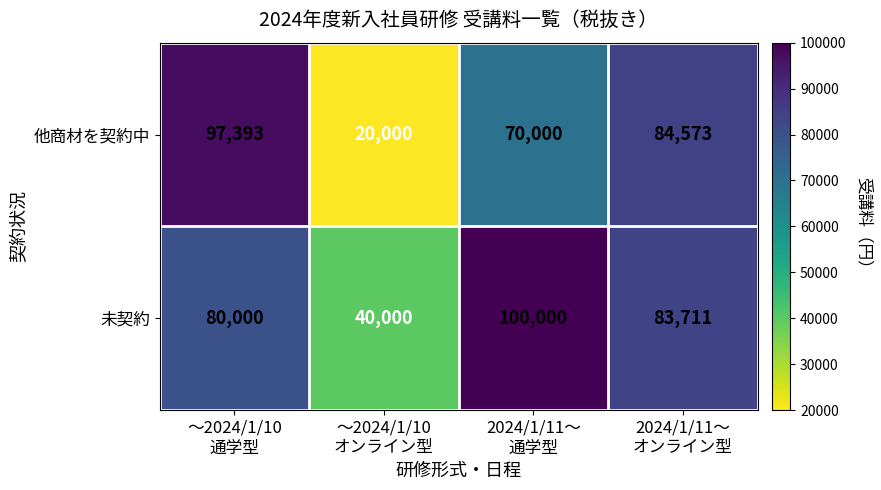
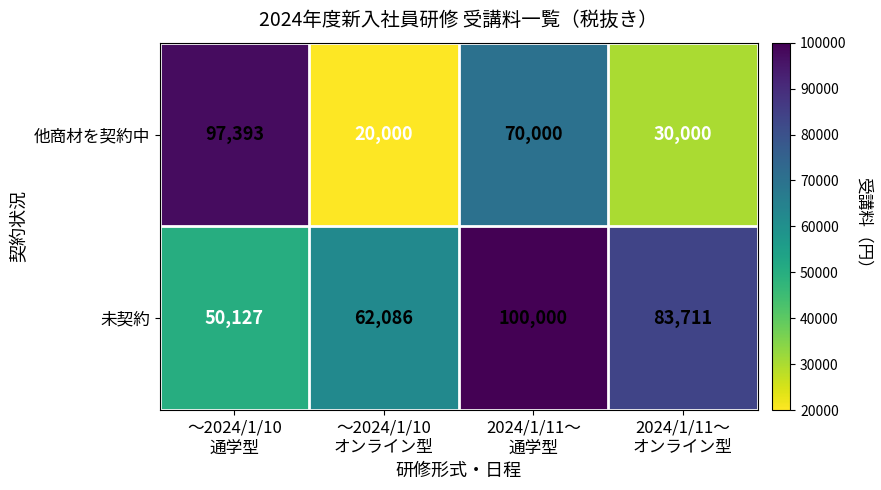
  {
    "他商材を契約中": {
      "～2024/1/10 通学型": "97,393",
      "～2024/1/10 オンライン型": "20,000",
      "2024/1/11～ 通学型": "70,000",
-     "2024/1/11～ オンライン型": "84,573"
+     "2024/1/11～ オンライン型": "30,000"
    },
    "未契約": {
-     "～2024/1/10 通学型": "80,000",
-     "～2024/1/10 オンライン型": "40,000",
+     "～2024/1/10 通学型": "50,127",
+     "～2024/1/10 オンライン型": "62,086",
      "2024/1/11～ 通学型": "100,000",
      "2024/1/11～ オンライン型": "83,711"
    }
  }
